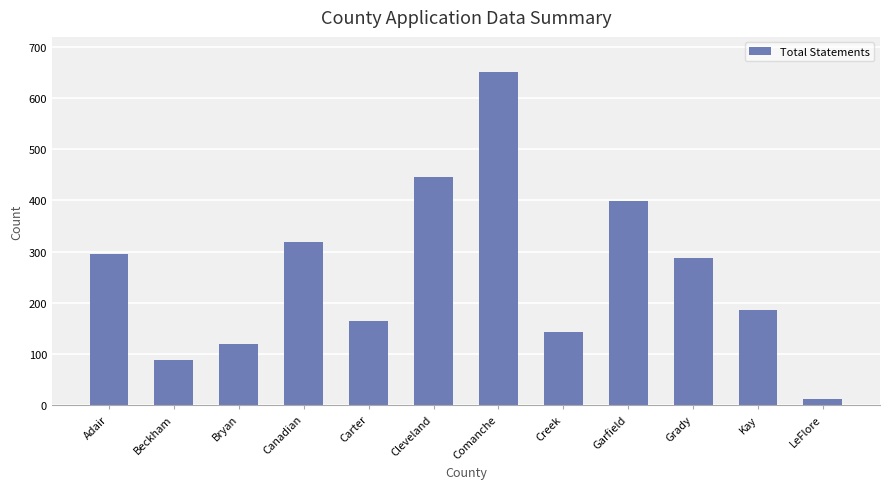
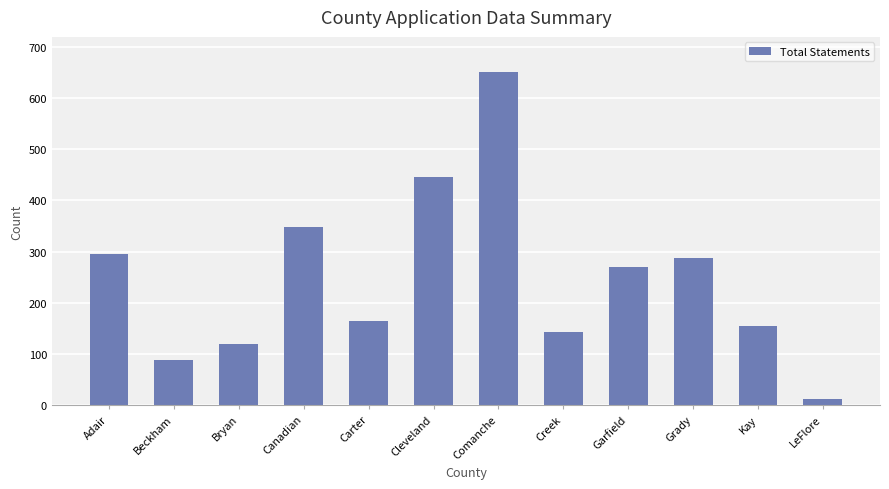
  {
    "Adair": 300,
    "Beckham": 90,
    "Bryan": 120,
-   "Canadian": 320,
+   "Canadian": 350,
    "Carter": 170,
    "Cleveland": 450,
    "Comanche": 650,
    "Creek": 140,
-   "Garfield": 400,
+   "Garfield": 270,
    "Grady": 290,
-   "Kay": 190,
+   "Kay": 160,
    "LeFlore": 10
  }
